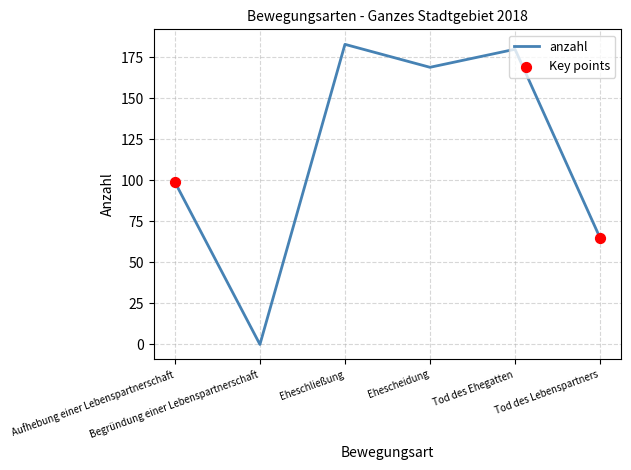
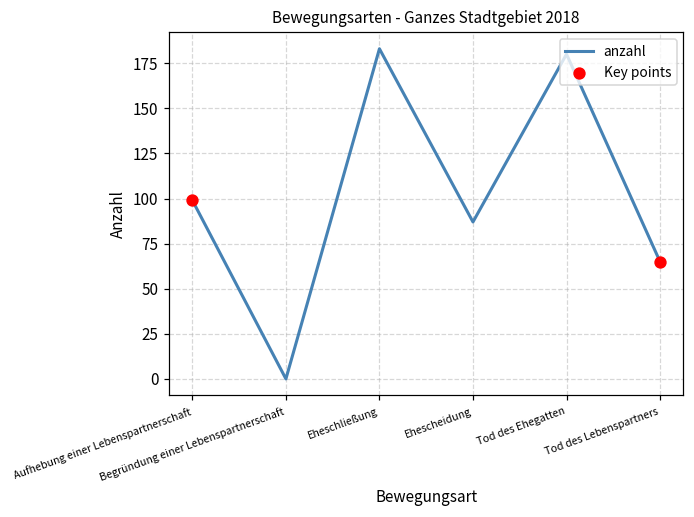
  {
    "anzahl": {
      "Begründung einer Lebenspartnerschaft": 0,
      "Eheschließung": 183,
-     "Ehescheidung": 169
+     "Ehescheidung": 87
    }
  }
